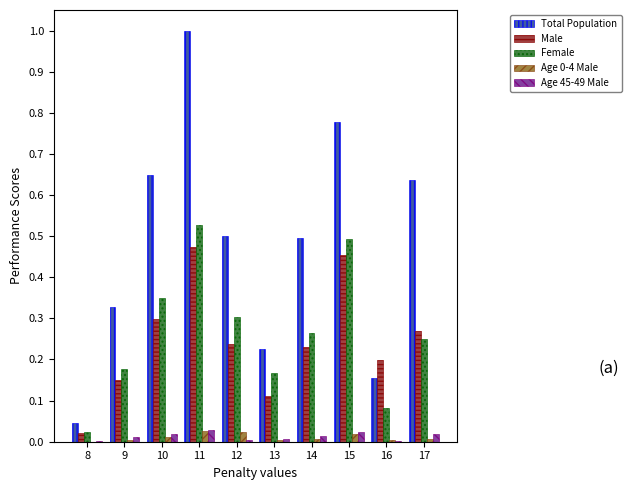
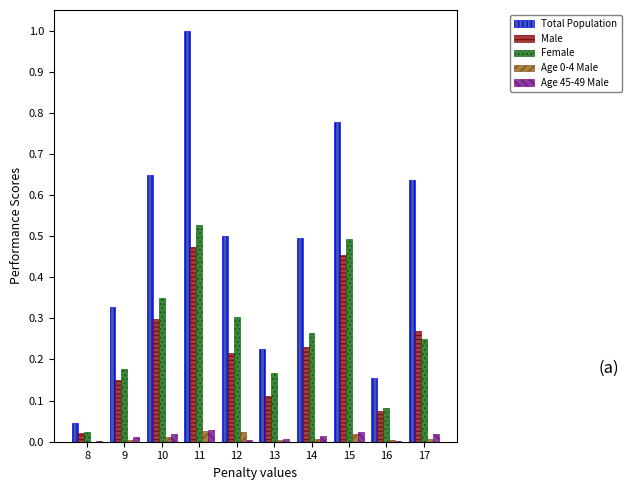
  {
    "Total Population": {
      "8": 0.04,
      "9": 0.33,
      "10": 0.65,
      "11": 1.00,
      "12": 0.50,
      "13": 0.23,
      "14": 0.50,
      "15": 0.78,
      "16": 0.16,
      "17": 0.64
    },
    "Male": {
      "8": 0.02,
      "9": 0.15,
      "10": 0.30,
      "11": 0.47,
-     "12": 0.24,
+     "12": 0.22,
      "13": 0.11,
      "14": 0.23,
      "15": 0.45,
-     "16": 0.20,
+     "16": 0.07,
      "17": 0.27
    },
    "Female": {
      "8": 0.02,
      "9": 0.18,
      "10": 0.35,
      "11": 0.53,
      "12": 0.30,
      "13": 0.17,
      "14": 0.26,
      "15": 0.49,
      "16": 0.08,
      "17": 0.25
    },
    "Age 0-4 Male": {
      "10": 0.01,
      "11": 0.03,
      "12": 0.02,
      "14": 0.01,
      "15": 0.02,
      "17": 0.01
    },
    "Age 45-49 Male": {
      "9": 0.01,
      "10": 0.02,
      "11": 0.03,
      "14": 0.01,
      "15": 0.02,
      "17": 0.02
    }
  }
